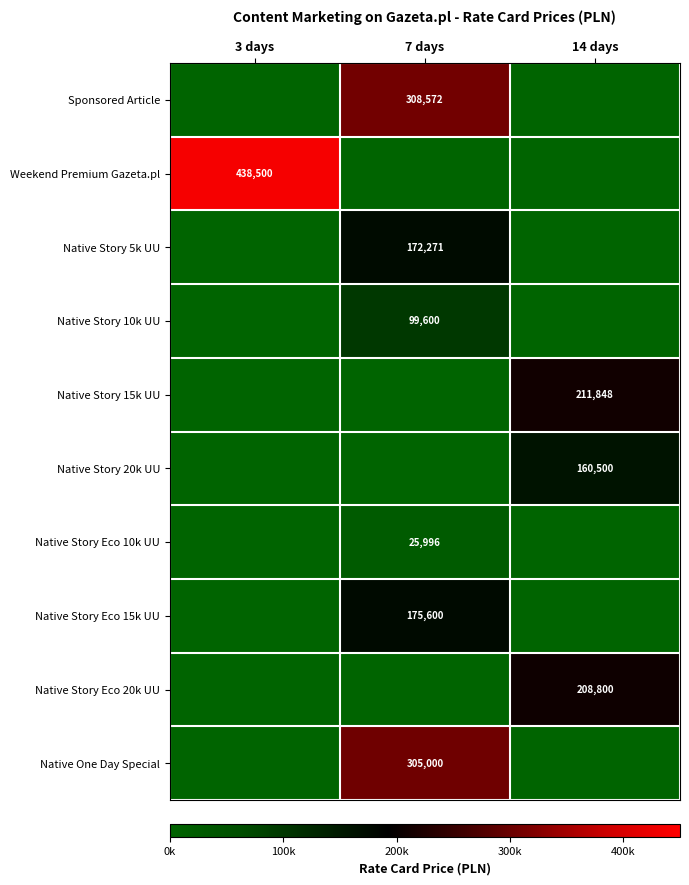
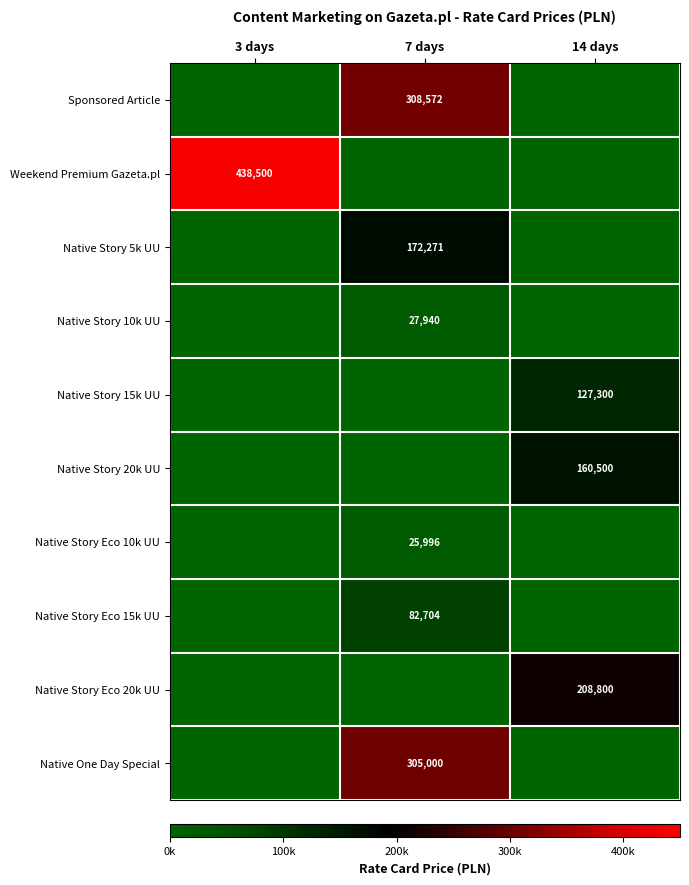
  {
    "Sponsored Article": {
      "7 days": "308,572"
    },
    "Weekend Premium Gazeta.pl": {
      "3 days": "438,500"
    },
    "Native Story 5k UU": {
      "7 days": "172,271"
    },
    "Native Story 10k UU": {
-     "7 days": "99,600"
+     "7 days": "27,940"
    },
    "Native Story 15k UU": {
-     "14 days": "211,848"
+     "14 days": "127,300"
    },
    "Native Story 20k UU": {
      "14 days": "160,500"
    },
    "Native Story Eco 10k UU": {
      "7 days": "25,996"
    },
    "Native Story Eco 15k UU": {
-     "7 days": "175,600"
+     "7 days": "82,704"
    },
    "Native Story Eco 20k UU": {
      "14 days": "208,800"
    },
    "Native One Day Special": {
      "7 days": "305,000"
    }
  }
